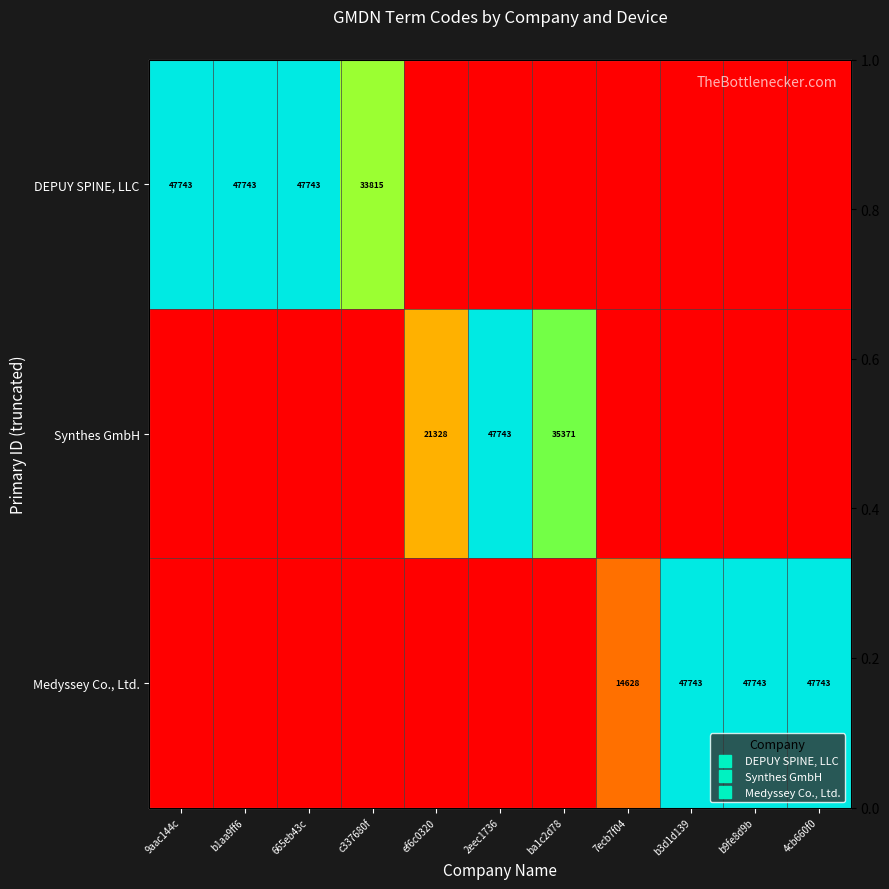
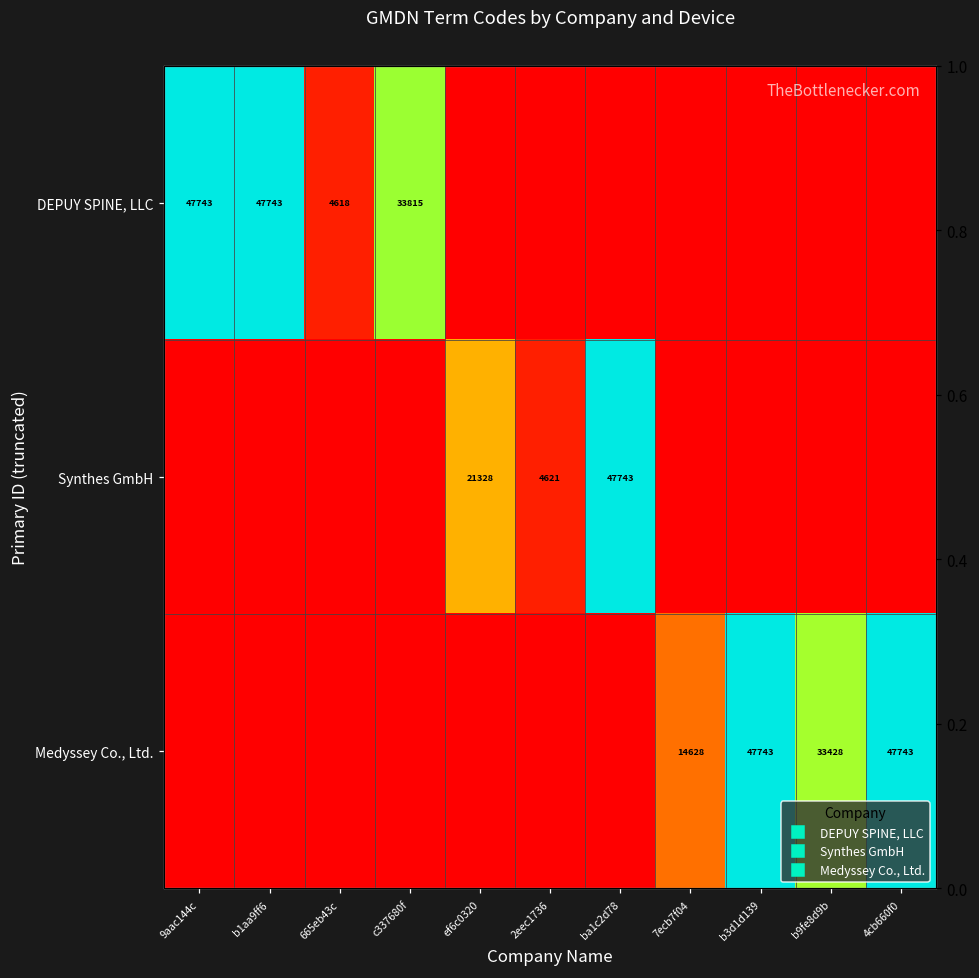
  {
    "DEPUY SPINE, LLC": {
      "9aac144c": 47743,
      "b1aa9ff6": 47743,
-     "665eb43c": 47743,
+     "665eb43c": 4618,
      "c337680f": 33815
    },
    "Synthes GmbH": {
      "ef6c0320": 21328,
-     "2eec1736": 47743,
-     "ba1c2d78": 35371
+     "2eec1736": 4621,
+     "ba1c2d78": 47743
    },
    "Medyssey Co., Ltd.": {
      "7ecb7f04": 14628,
      "b3d1d139": 47743,
-     "b9fe8d9b": 47743,
+     "b9fe8d9b": 33428,
      "4cb660f0": 47743
    }
  }
